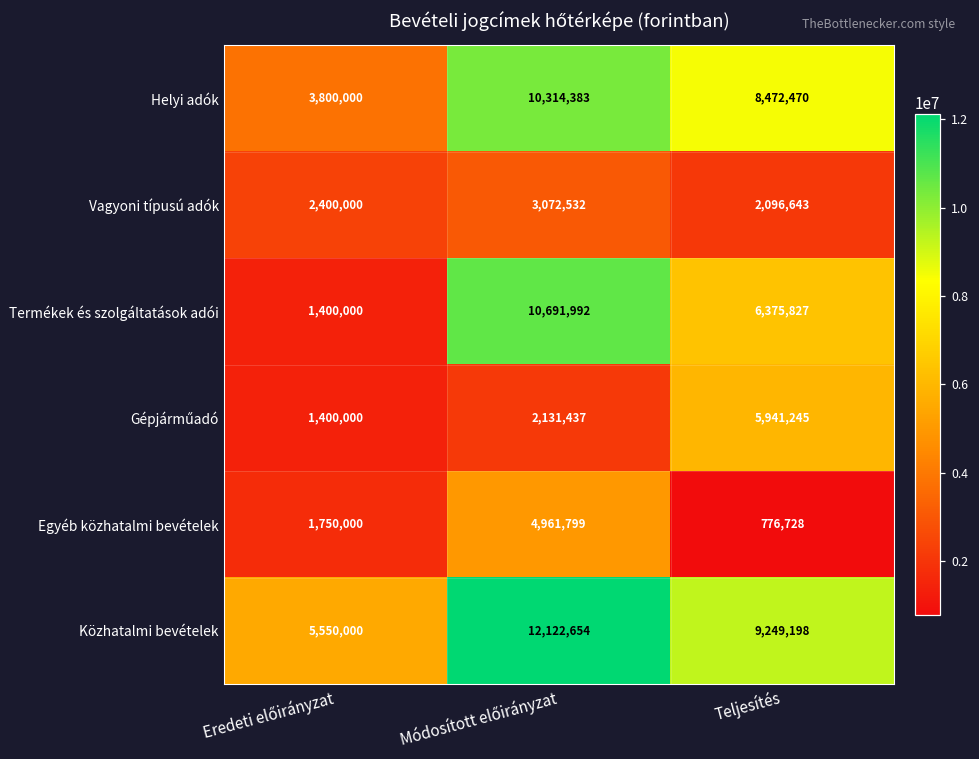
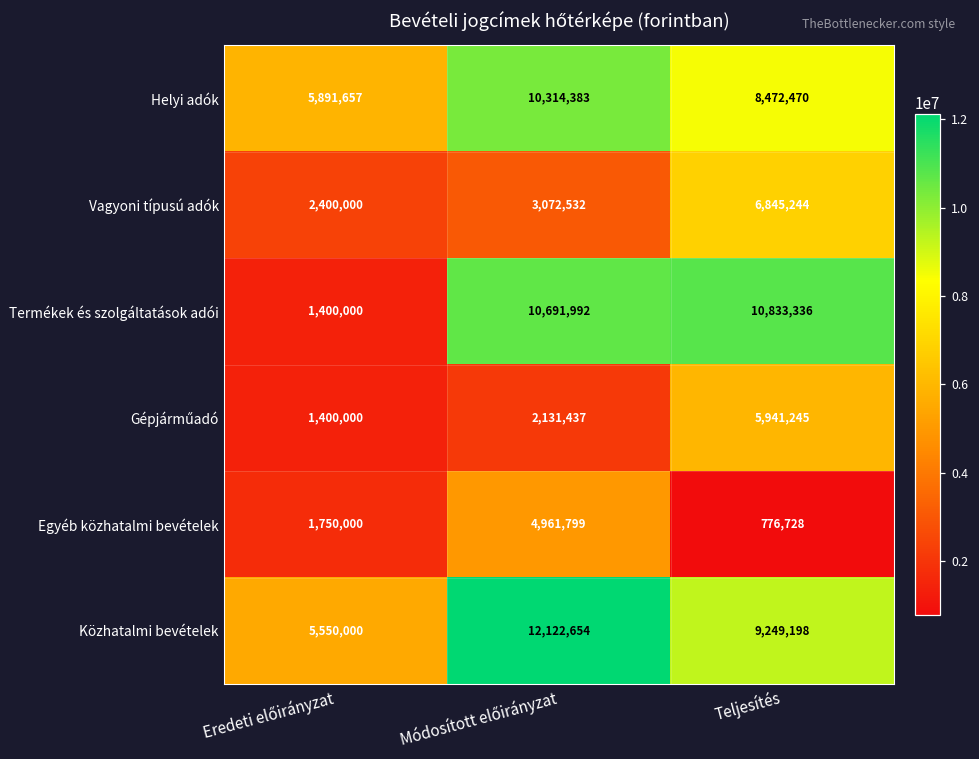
  {
    "Helyi adók": {
-     "Eredeti előirányzat": "3,800,000",
+     "Eredeti előirányzat": "5,891,657",
      "Módosított előirányzat": "10,314,383",
      "Teljesítés": "8,472,470"
    },
    "Vagyoni típusú adók": {
      "Eredeti előirányzat": "2,400,000",
      "Módosított előirányzat": "3,072,532",
-     "Teljesítés": "2,096,643"
+     "Teljesítés": "6,845,244"
    },
    "Termékek és szolgáltatások adói": {
      "Eredeti előirányzat": "1,400,000",
      "Módosított előirányzat": "10,691,992",
-     "Teljesítés": "6,375,827"
+     "Teljesítés": "10,833,336"
    },
    "Gépjárműadó": {
      "Eredeti előirányzat": "1,400,000",
      "Módosított előirányzat": "2,131,437",
      "Teljesítés": "5,941,245"
    },
    "Egyéb közhatalmi bevételek": {
      "Eredeti előirányzat": "1,750,000",
      "Módosított előirányzat": "4,961,799",
      "Teljesítés": "776,728"
    },
    "Közhatalmi bevételek": {
      "Eredeti előirányzat": "5,550,000",
      "Módosított előirányzat": "12,122,654",
      "Teljesítés": "9,249,198"
    }
  }
